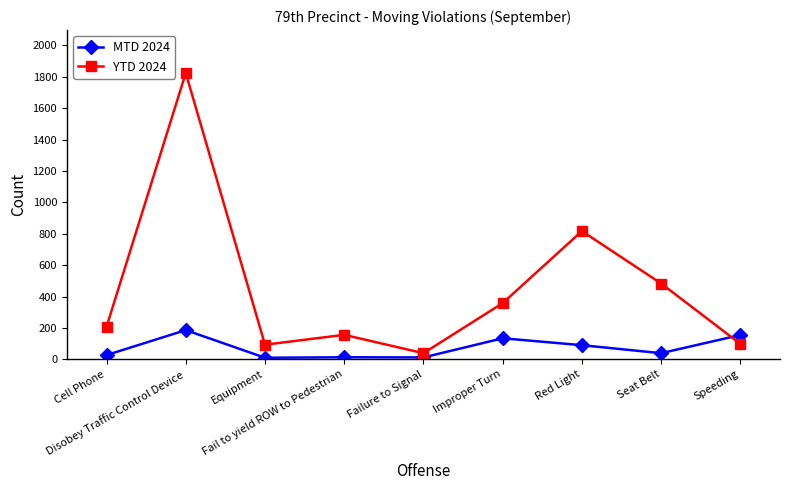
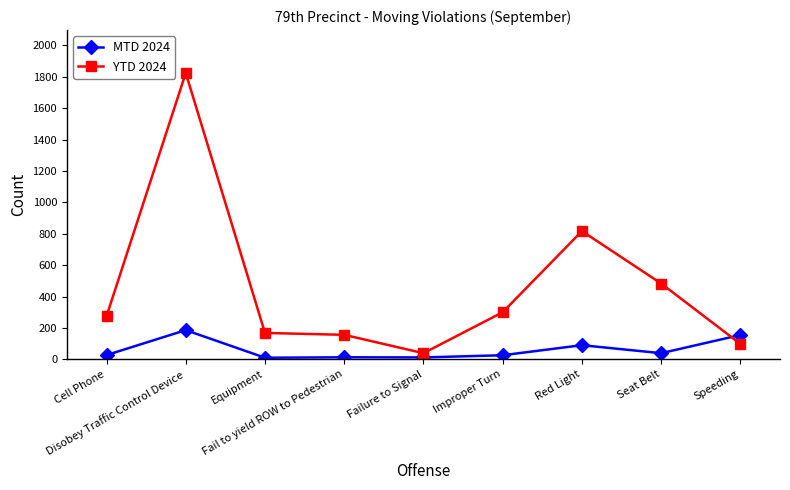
  {
    "MTD 2024": {
      "Cell Phone": 30,
      "Disobey Traffic Control Device": 190,
      "Equipment": 10,
      "Fail to yield ROW to Pedestrian": 10,
      "Failure to Signal": 10,
-     "Improper Turn": 130,
+     "Improper Turn": 30,
      "Red Light": 90,
      "Seat Belt": 40,
      "Speeding": 160
    },
    "YTD 2024": {
-     "Cell Phone": 210,
+     "Cell Phone": 280,
      "Disobey Traffic Control Device": 1820,
-     "Equipment": 90,
+     "Equipment": 170,
      "Fail to yield ROW to Pedestrian": 160,
      "Failure to Signal": 40,
-     "Improper Turn": 360,
+     "Improper Turn": 300,
      "Red Light": 820,
      "Seat Belt": 480,
      "Speeding": 100
    }
  }
